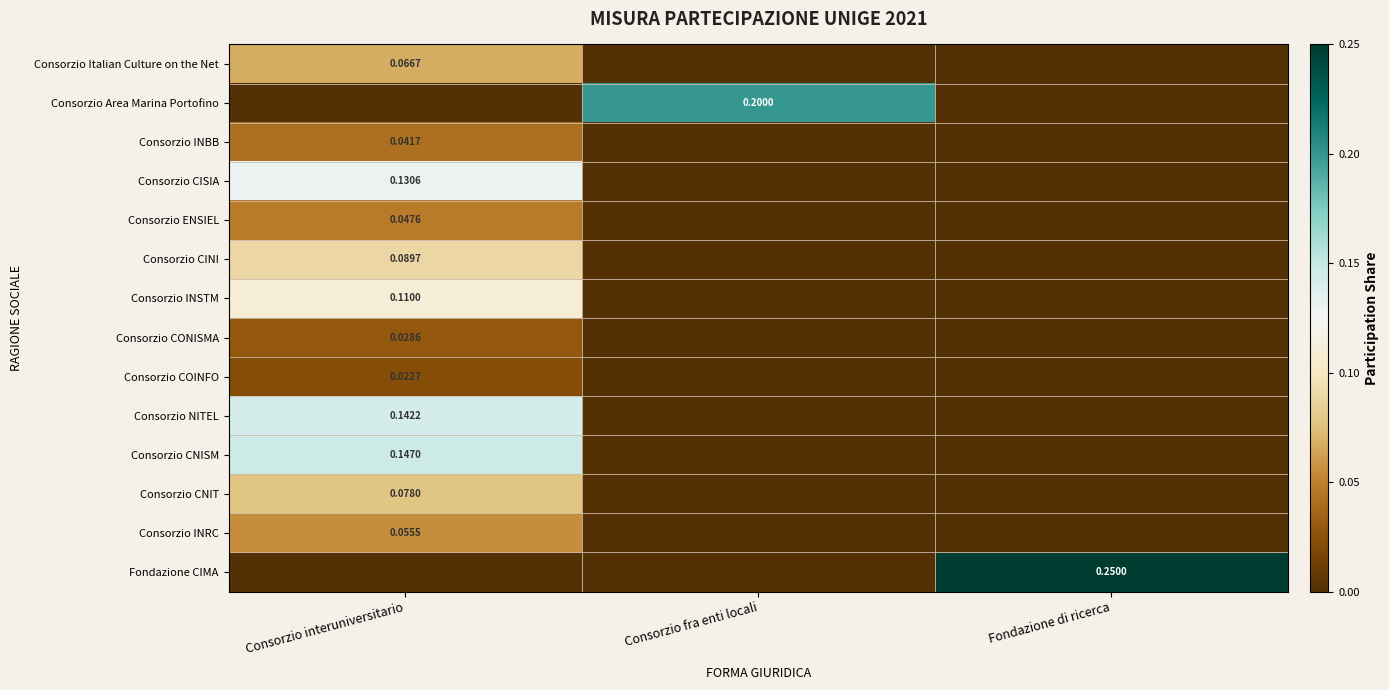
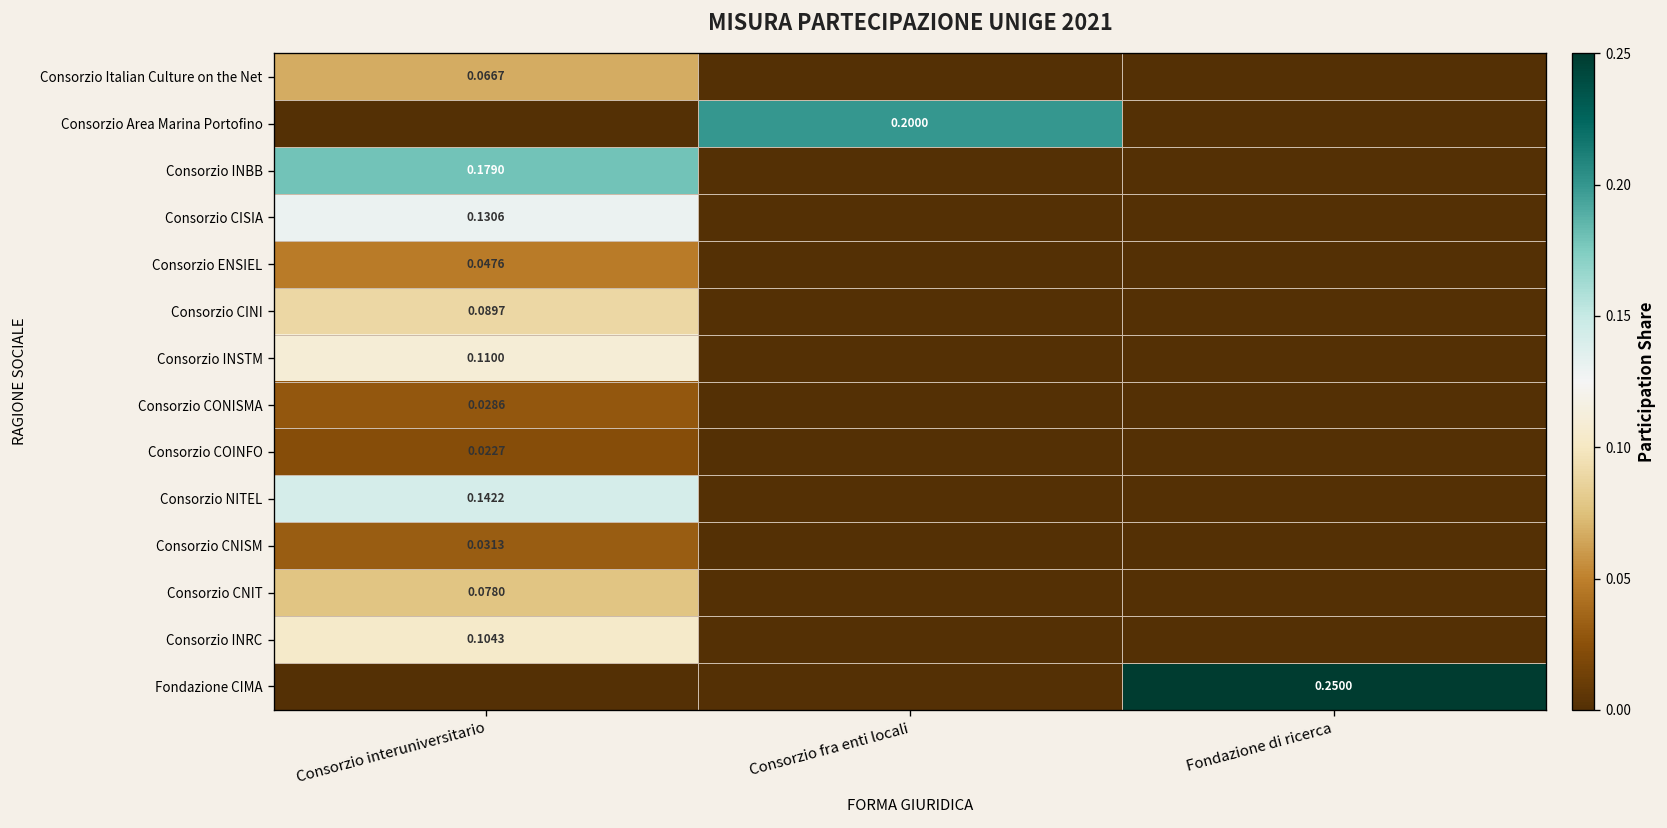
  {
    "Consorzio Italian Culture on the Net": {
      "Consorzio interuniversitario": 0.0667
    },
    "Consorzio Area Marina Portofino": {
      "Consorzio fra enti locali": 0.2000
    },
    "Consorzio INBB": {
-     "Consorzio interuniversitario": 0.0417
+     "Consorzio interuniversitario": 0.1790
    },
    "Consorzio CISIA": {
      "Consorzio interuniversitario": 0.1306
    },
    "Consorzio ENSIEL": {
      "Consorzio interuniversitario": 0.0476
    },
    "Consorzio CINI": {
      "Consorzio interuniversitario": 0.0897
    },
    "Consorzio INSTM": {
      "Consorzio interuniversitario": 0.1100
    },
    "Consorzio CONISMA": {
      "Consorzio interuniversitario": 0.0286
    },
    "Consorzio COINFO": {
      "Consorzio interuniversitario": 0.0227
    },
    "Consorzio NITEL": {
      "Consorzio interuniversitario": 0.1422
    },
    "Consorzio CNISM": {
-     "Consorzio interuniversitario": 0.1470
+     "Consorzio interuniversitario": 0.0313
    },
    "Consorzio CNIT": {
      "Consorzio interuniversitario": 0.0780
    },
    "Consorzio INRC": {
-     "Consorzio interuniversitario": 0.0555
+     "Consorzio interuniversitario": 0.1043
    },
    "Fondazione CIMA": {
      "Fondazione di ricerca": 0.2500
    }
  }
